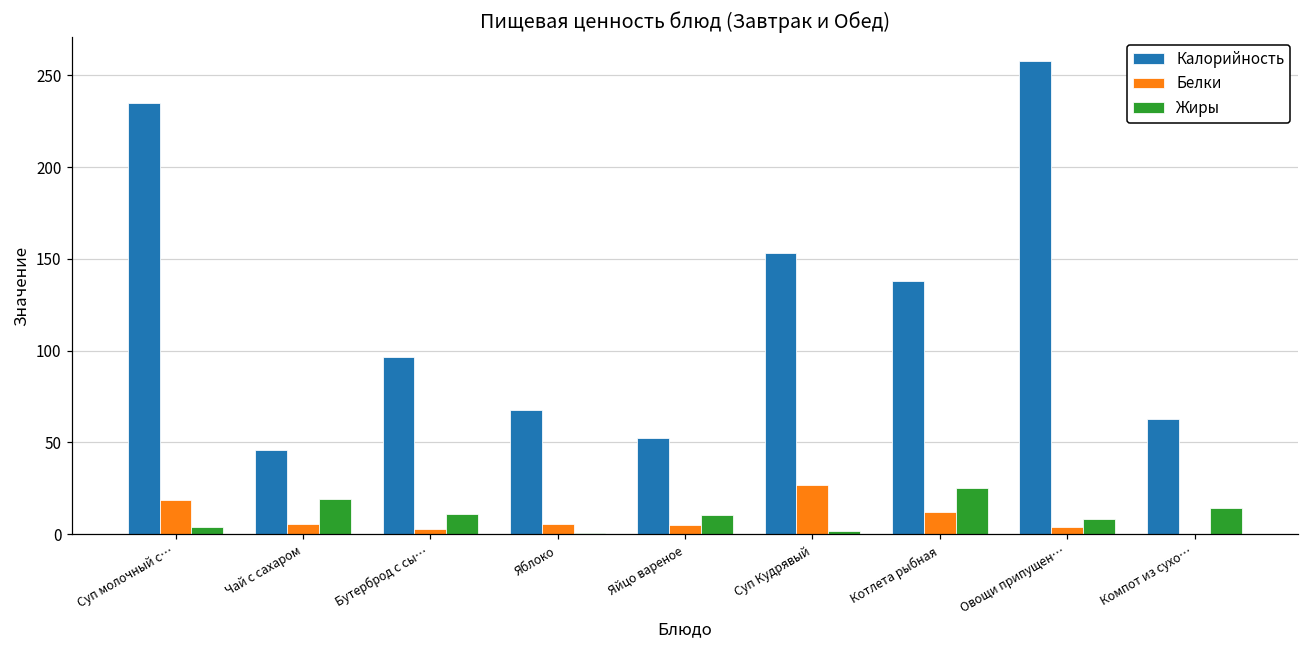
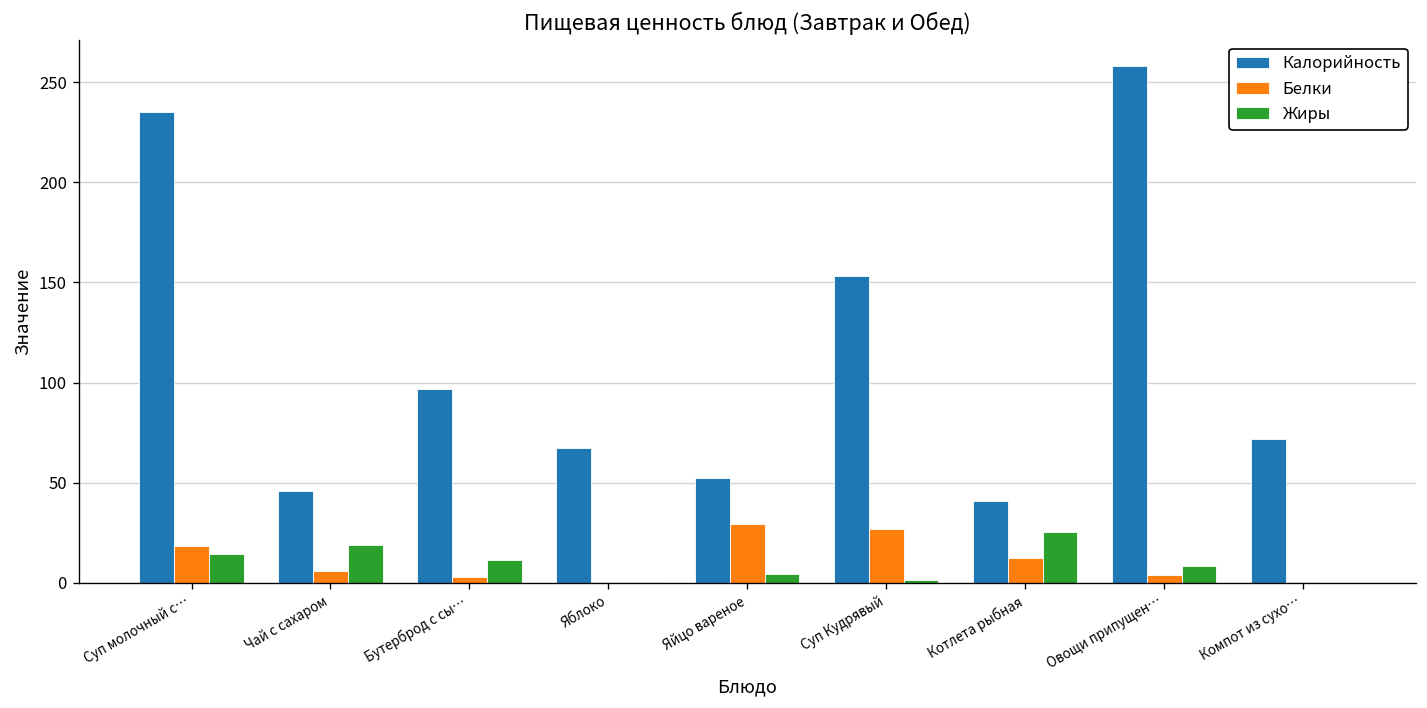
  {
    "Калорийность": {
      "Суп молочный с…": 235,
      "Чай с сахаром": 46,
      "Бутерброд с сы…": 97,
      "Яблоко": 68,
      "Яйцо вареное": 53,
      "Суп Кудрявый": 153,
-     "Котлета рыбная": 138,
+     "Котлета рыбная": 41,
      "Овощи припущен…": 258,
-     "Компот из сухо…": 63
+     "Компот из сухо…": 72
    },
    "Белки": {
      "Суп молочный с…": 18,
      "Чай с сахаром": 6,
      "Бутерброд с сы…": 3,
-     "Яблоко": 6,
-     "Яйцо вареное": 5,
+     "Яблоко": 1,
+     "Яйцо вареное": 29,
      "Суп Кудрявый": 27,
      "Котлета рыбная": 12,
      "Овощи припущен…": 4
    },
    "Жиры": {
-     "Суп молочный с…": 4,
+     "Суп молочный с…": 14,
      "Чай с сахаром": 19,
      "Бутерброд с сы…": 11,
-     "Яйцо вареное": 10,
+     "Яйцо вареное": 5,
      "Суп Кудрявый": 2,
      "Котлета рыбная": 25,
      "Овощи припущен…": 8,
-     "Компот из сухо…": 15
+     "Компот из сухо…": 0
    }
  }
